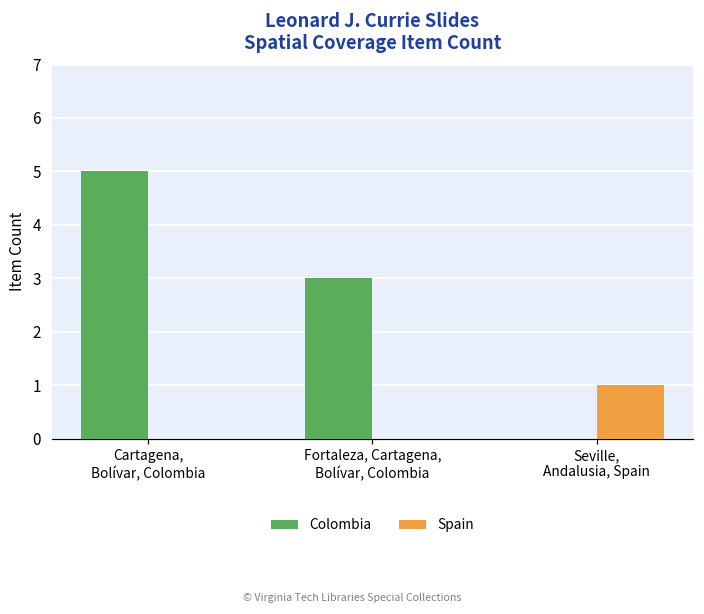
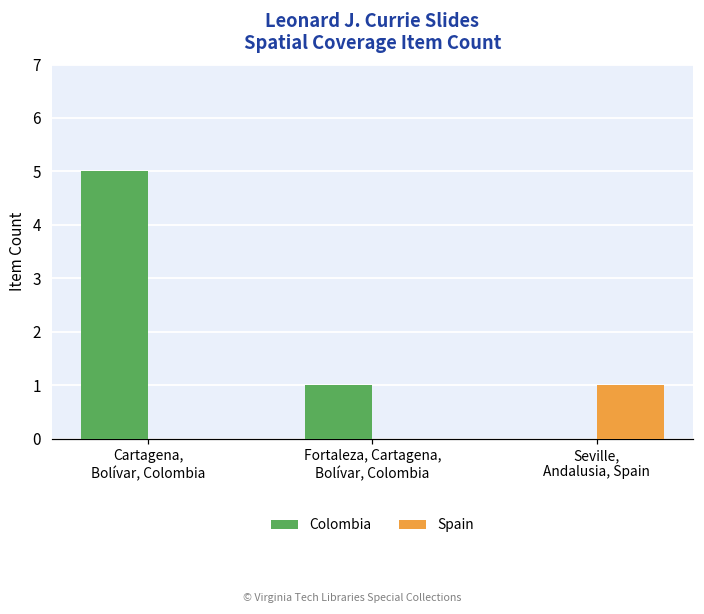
  {
    "Colombia": {
      "Cartagena, Bolívar, Colombia": 5,
-     "Fortaleza, Cartagena, Bolívar, Colombia": 3,
+     "Fortaleza, Cartagena, Bolívar, Colombia": 1,
      "Seville, Andalusia, Spain": 0
    },
    "Spain": {
      "Cartagena, Bolívar, Colombia": 0,
      "Fortaleza, Cartagena, Bolívar, Colombia": 0,
      "Seville, Andalusia, Spain": 1
    }
  }
